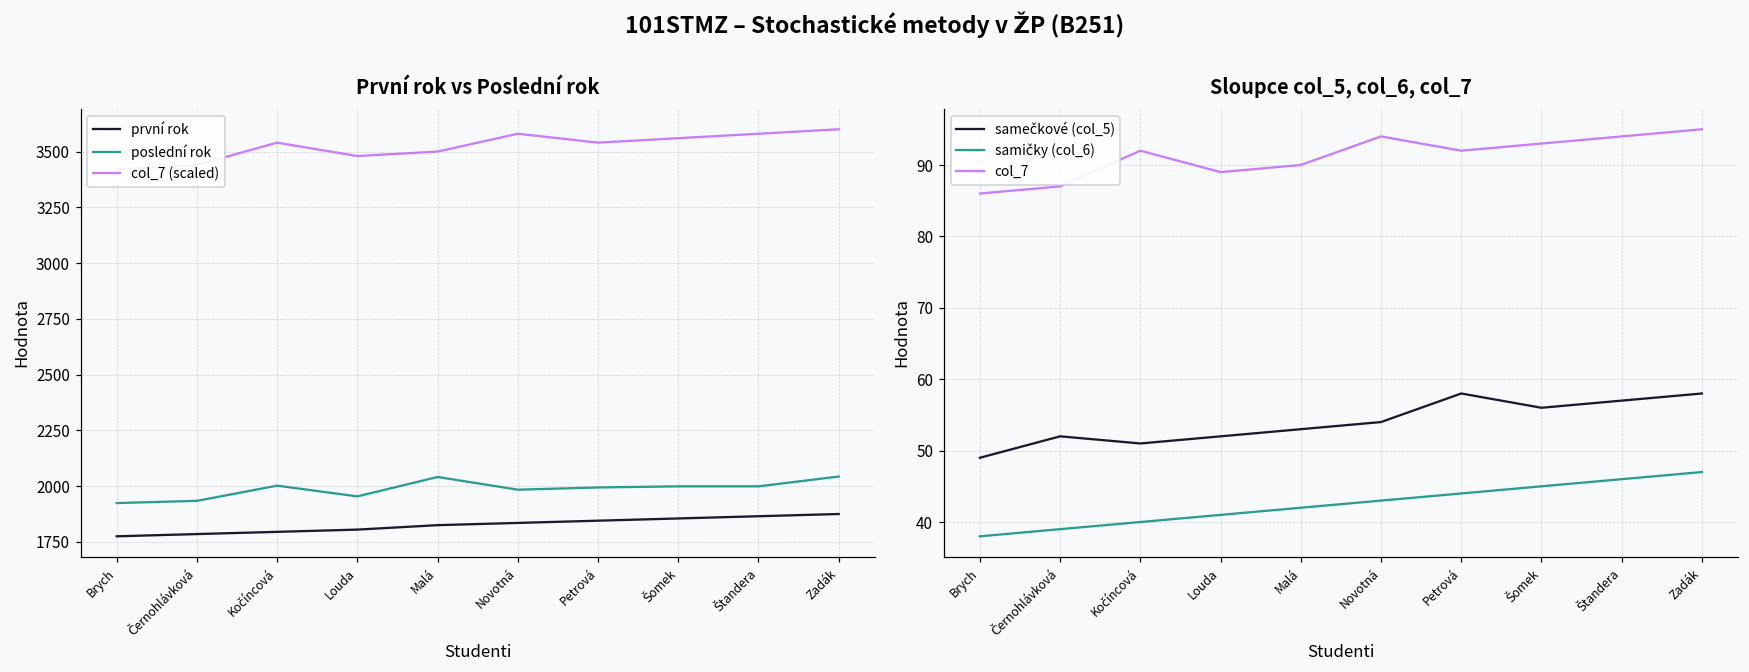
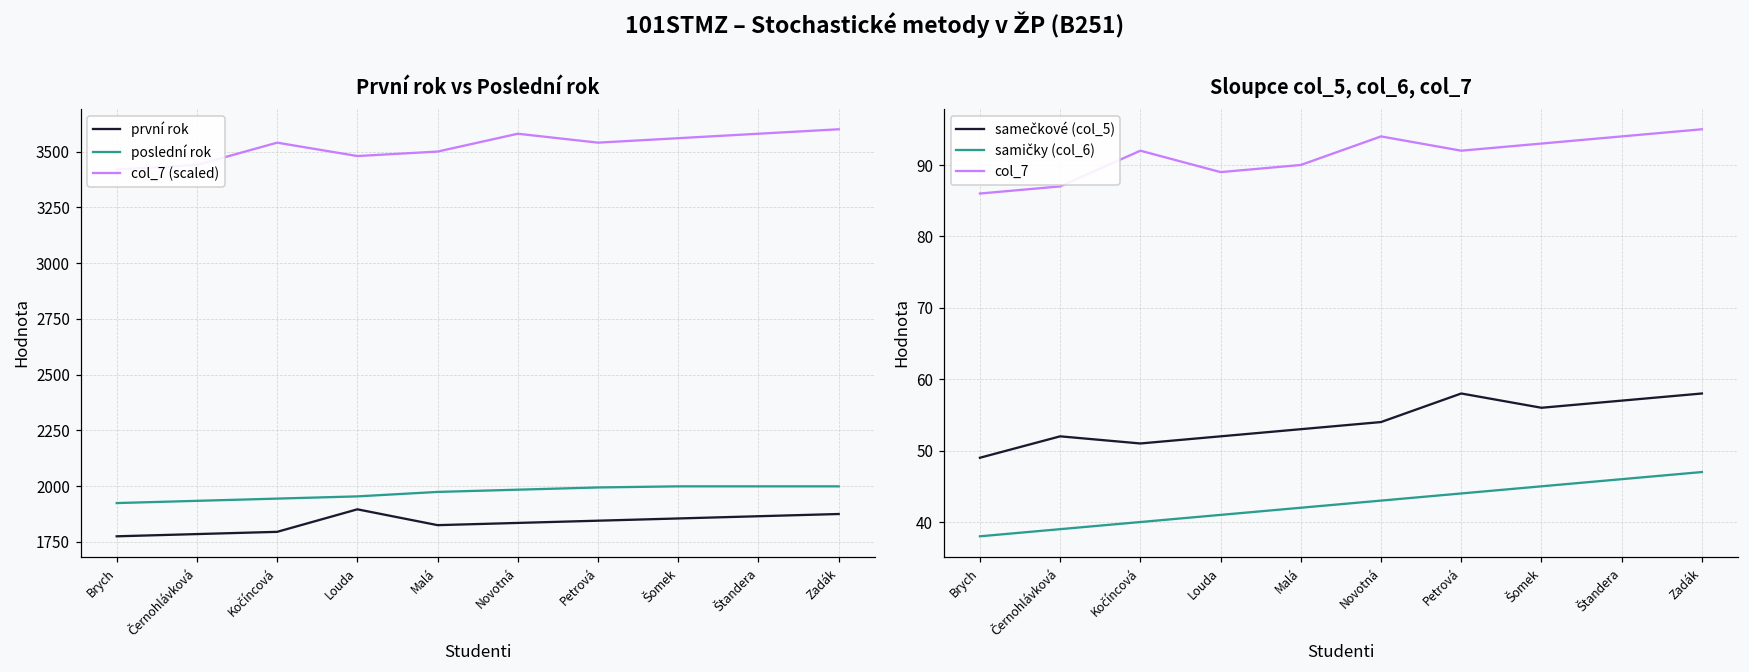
  {
    "První rok vs Poslední rok": {
      "první rok": {
        "Brych": 1780,
        "Černohlávková": 1790,
        "Kočíncová": 1800,
-       "Louda": 1810,
+       "Louda": 1900,
        "Malá": 1830,
        "Novotná": 1840,
        "Petrová": 1850,
        "Šomek": 1860,
        "Štandera": 1870,
        "Zadák": 1880
      },
      "poslední rok": {
        "Brych": 1920,
        "Černohlávková": 1930,
-       "Kočíncová": 2000,
+       "Kočíncová": 1940,
        "Louda": 1950,
-       "Malá": 2040,
+       "Malá": 1970,
        "Novotná": 1980,
        "Petrová": 1990,
        "Šomek": 2000,
        "Štandera": 2000,
-       "Zadák": 2040
+       "Zadák": 2000
      },
      "col_7 (scaled)": {
        "Kočíncová": 3540,
        "Louda": 3480,
        "Malá": 3500,
        "Novotná": 3580,
        "Petrová": 3540,
        "Šomek": 3560,
        "Štandera": 3580,
        "Zadák": 3600
      }
    },
    "Sloupce col_5, col_6, col_7": {
      "samečkové (col_5)": {
        "Brych": 49,
        "Černohlávková": 52,
        "Kočíncová": 51,
        "Louda": 52,
        "Malá": 53,
        "Novotná": 54,
        "Petrová": 58,
        "Šomek": 56,
        "Štandera": 57,
        "Zadák": 58
      },
      "samičky (col_6)": {
        "Brych": 38,
        "Černohlávková": 39,
        "Kočíncová": 40,
        "Louda": 41,
        "Malá": 42,
        "Novotná": 43,
        "Petrová": 44,
        "Šomek": 45,
        "Štandera": 46,
        "Zadák": 47
      },
      "col_7": {
        "Brych": 86,
        "Černohlávková": 87,
        "Kočíncová": 92,
        "Louda": 89,
        "Malá": 90,
        "Novotná": 94,
        "Petrová": 92,
        "Šomek": 93,
        "Štandera": 94,
        "Zadák": 95
      }
    }
  }
